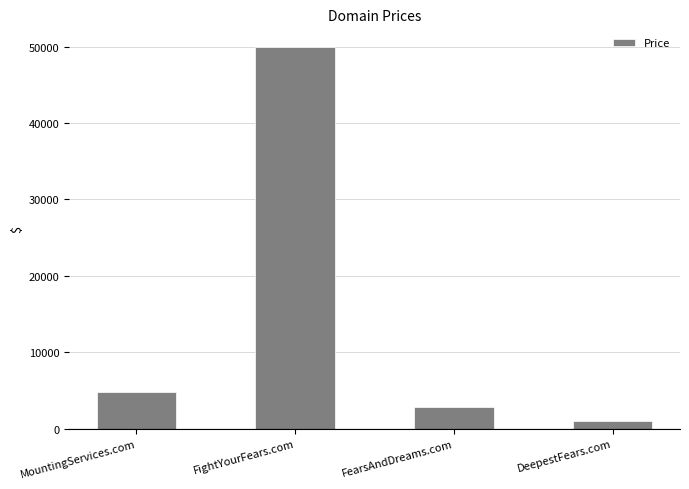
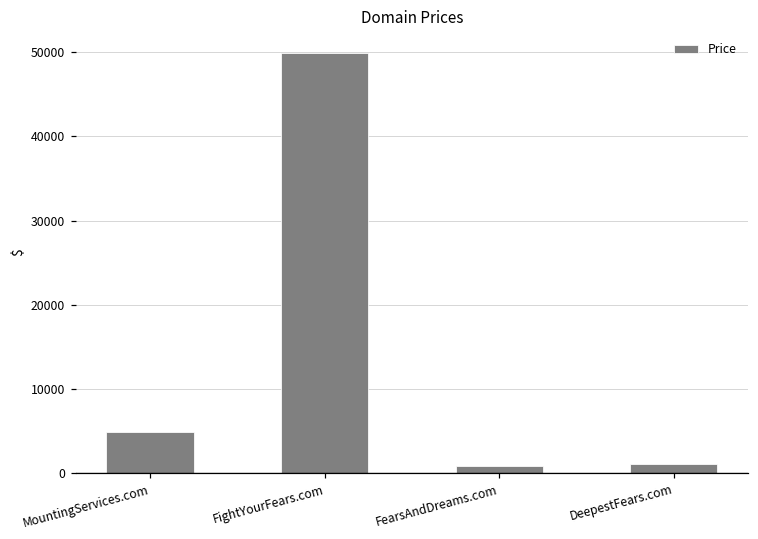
  {
    "MountingServices.com": 5000,
    "FightYourFears.com": 50000,
-   "FearsAndDreams.com": 3000,
+   "FearsAndDreams.com": 1000,
    "DeepestFears.com": 1000
  }
